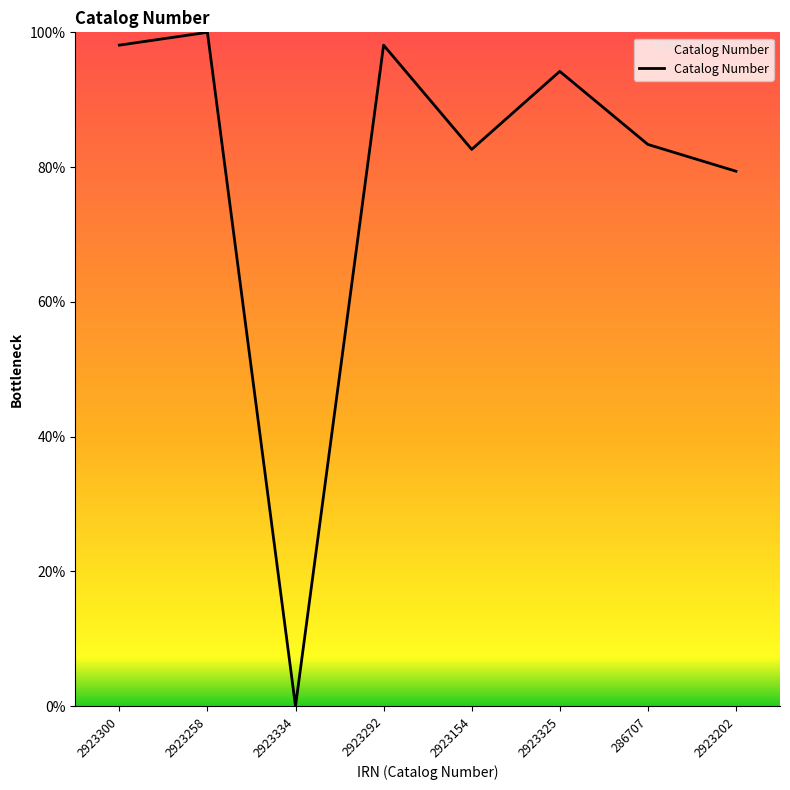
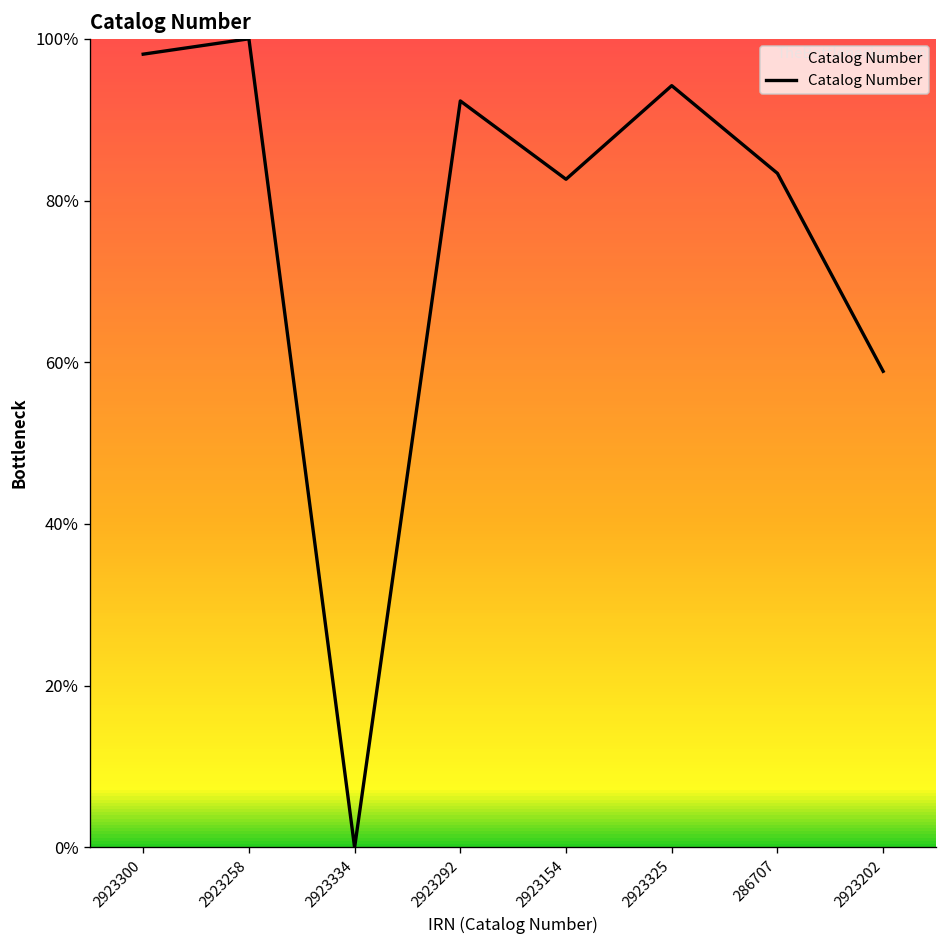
  {
    "2923300": "98%",
    "2923258": "100%",
    "2923334": "0%",
-   "2923292": "98%",
+   "2923292": "92%",
    "2923154": "83%",
    "2923325": "94%",
    "286707": "83%",
-   "2923202": "79%"
+   "2923202": "59%"
  }
